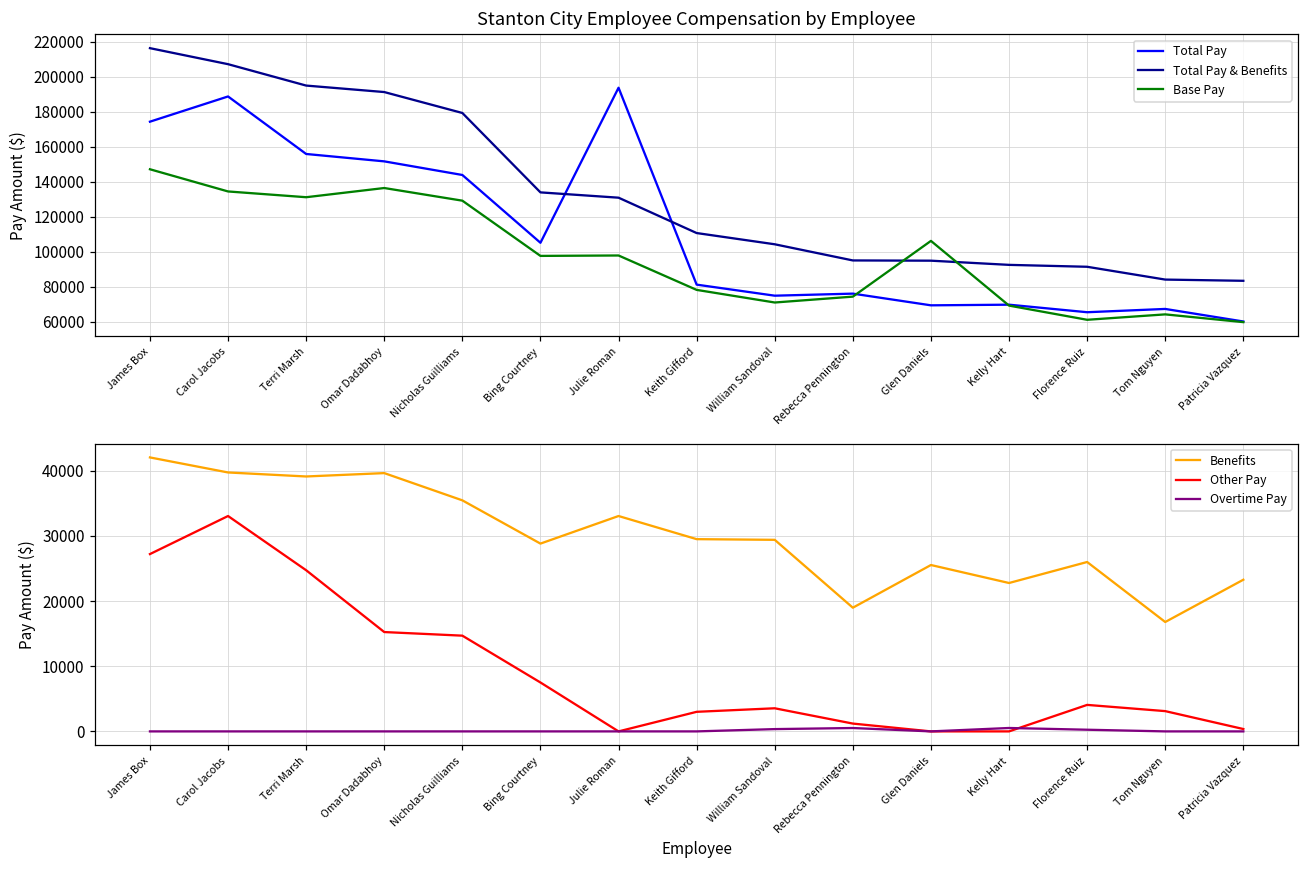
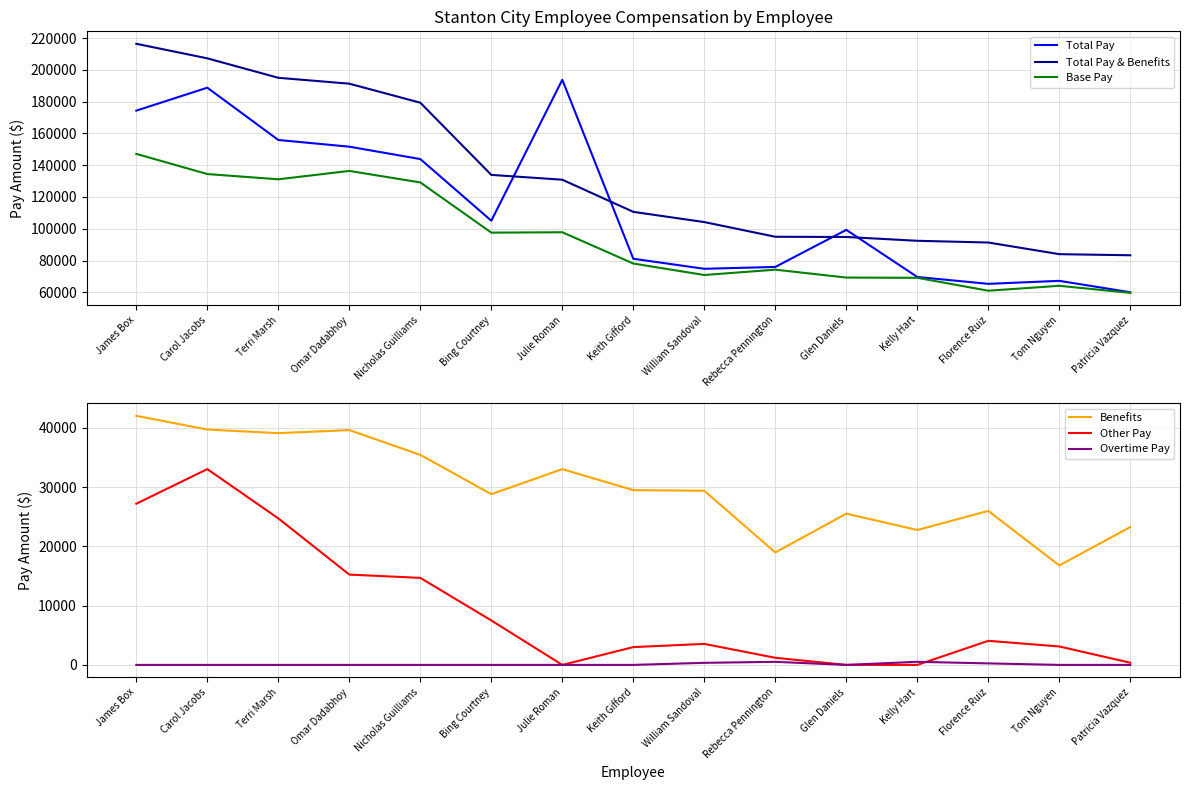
  {
    "Stanton City Employee Compensation by Employee": {
      "Total Pay": {
        "James Box": 174000,
        "Carol Jacobs": 189000,
        "Terri Marsh": 156000,
        "Omar Dadabhoy": 152000,
        "Nicholas Guilliams": 144000,
        "Bing Courtney": 105000,
        "Julie Roman": 194000,
        "Keith Gifford": 81000,
        "William Sandoval": 75000,
        "Rebecca Pennington": 76000,
-       "Glen Daniels": 69000,
+       "Glen Daniels": 99000,
        "Florence Ruiz": 65000,
        "Tom Nguyen": 67000
      },
      "Total Pay & Benefits": {
        "James Box": 216000,
        "Carol Jacobs": 207000,
        "Terri Marsh": 195000,
        "Omar Dadabhoy": 191000,
        "Nicholas Guilliams": 179000,
        "Bing Courtney": 134000,
        "Julie Roman": 131000,
        "Keith Gifford": 111000,
        "William Sandoval": 104000,
        "Rebecca Pennington": 95000,
        "Glen Daniels": 95000,
        "Kelly Hart": 92000,
        "Florence Ruiz": 91000,
        "Tom Nguyen": 84000,
        "Patricia Vazquez": 83000
      },
      "Base Pay": {
        "James Box": 147000,
        "Carol Jacobs": 134000,
        "Terri Marsh": 131000,
        "Omar Dadabhoy": 136000,
        "Nicholas Guilliams": 129000,
        "Bing Courtney": 98000,
        "Julie Roman": 98000,
        "Keith Gifford": 78000,
        "William Sandoval": 71000,
        "Rebecca Pennington": 74000,
-       "Glen Daniels": 106000,
+       "Glen Daniels": 69000,
        "Florence Ruiz": 61000,
        "Tom Nguyen": 64000
      }
    }
  }
